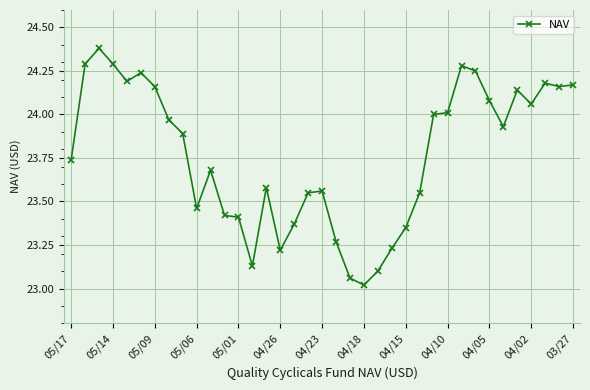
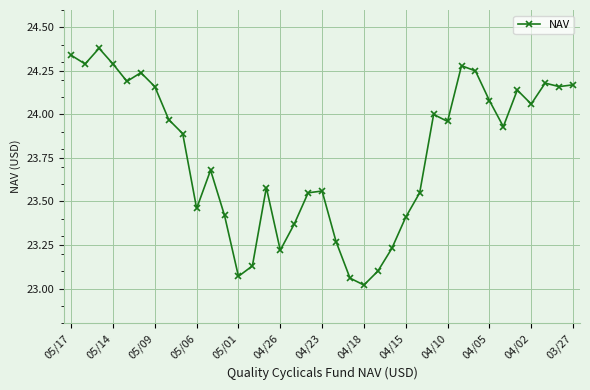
  {
-   "05/17": 23.74,
+   "05/17": 24.34,
    "05/14": 24.29,
    "05/09": 24.16,
    "05/06": 23.46,
-   "05/01": 23.41,
+   "05/01": 23.07,
    "04/26": 23.22,
    "04/23": 23.56,
    "04/18": 23.02,
-   "04/15": 23.35,
-   "04/10": 24.01,
+   "04/15": 23.41,
+   "04/10": 23.96,
    "04/05": 24.08,
    "04/02": 24.06,
    "03/27": 24.17
  }
